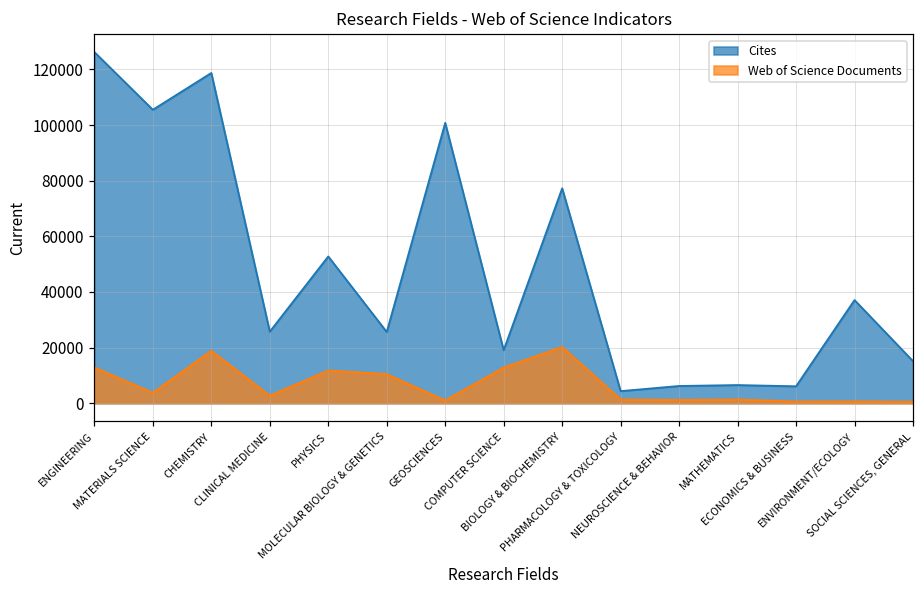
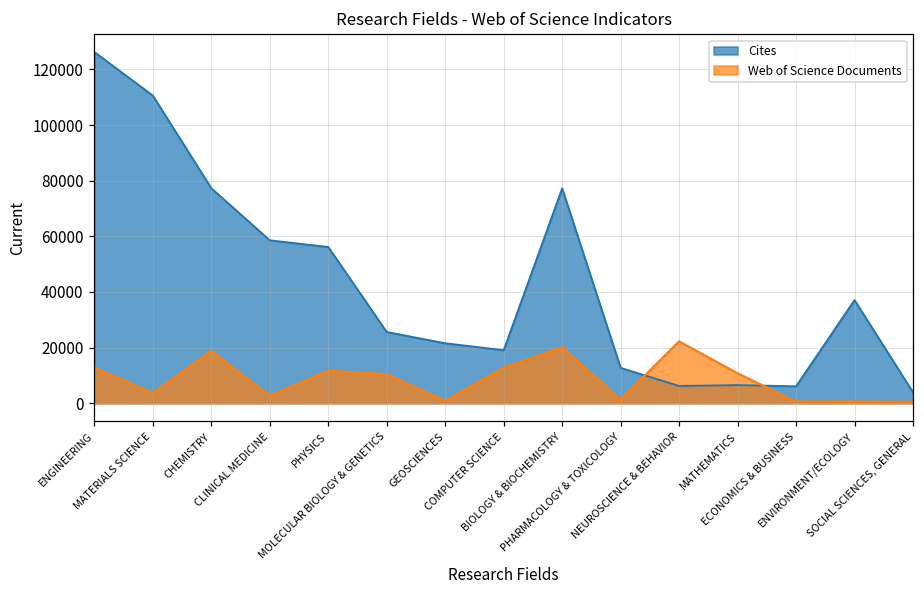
  {
    "Cites": {
      "ENGINEERING": 126000,
-     "MATERIALS SCIENCE": 105000,
-     "CHEMISTRY": 119000,
-     "CLINICAL MEDICINE": 26000,
-     "PHYSICS": 53000,
+     "MATERIALS SCIENCE": 111000,
+     "CHEMISTRY": 77000,
+     "CLINICAL MEDICINE": 59000,
+     "PHYSICS": 56000,
      "MOLECULAR BIOLOGY & GENETICS": 26000,
-     "GEOSCIENCES": 101000,
+     "GEOSCIENCES": 22000,
      "COMPUTER SCIENCE": 19000,
      "BIOLOGY & BIOCHEMISTRY": 77000,
-     "PHARMACOLOGY & TOXICOLOGY": 4000,
+     "PHARMACOLOGY & TOXICOLOGY": 13000,
      "NEUROSCIENCE & BEHAVIOR": 6000,
      "MATHEMATICS": 7000,
      "ECONOMICS & BUSINESS": 6000,
      "ENVIRONMENT/ECOLOGY": 37000,
-     "SOCIAL SCIENCES, GENERAL": 15000
+     "SOCIAL SCIENCES, GENERAL": 4000
    },
    "Web of Science Documents": {
      "ENGINEERING": 13000,
      "MATERIALS SCIENCE": 4000,
      "CHEMISTRY": 19000,
      "CLINICAL MEDICINE": 3000,
      "PHYSICS": 12000,
      "MOLECULAR BIOLOGY & GENETICS": 10000,
      "GEOSCIENCES": 1000,
      "COMPUTER SCIENCE": 13000,
      "BIOLOGY & BIOCHEMISTRY": 20000,
      "PHARMACOLOGY & TOXICOLOGY": 1000,
-     "NEUROSCIENCE & BEHAVIOR": 1000,
-     "MATHEMATICS": 1000,
+     "NEUROSCIENCE & BEHAVIOR": 22000,
+     "MATHEMATICS": 11000,
      "ECONOMICS & BUSINESS": 1000,
      "ENVIRONMENT/ECOLOGY": 1000,
      "SOCIAL SCIENCES, GENERAL": 0
    }
  }
